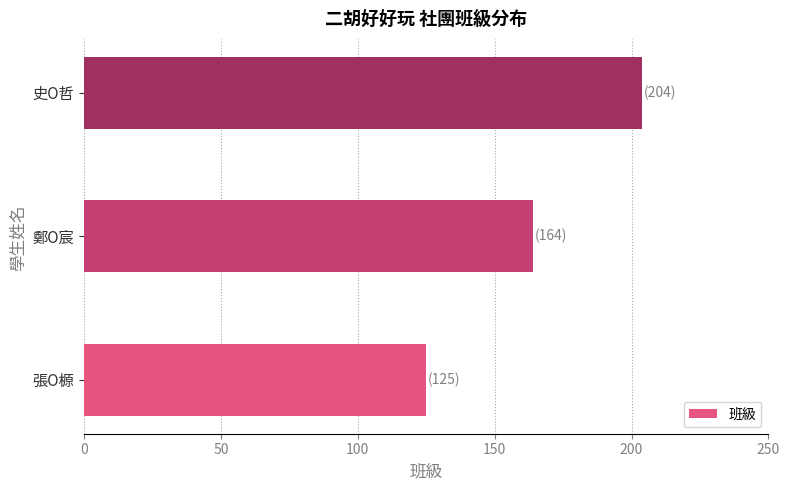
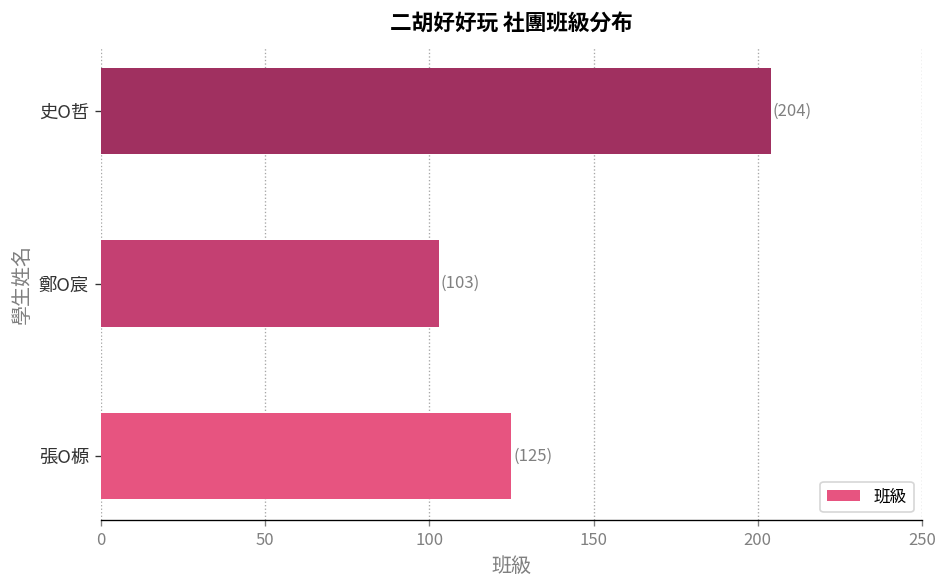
  {
    "史O哲": "(204)",
-   "鄭O宸": "(164)",
+   "鄭O宸": "(103)",
    "張O榞": "(125)"
  }
